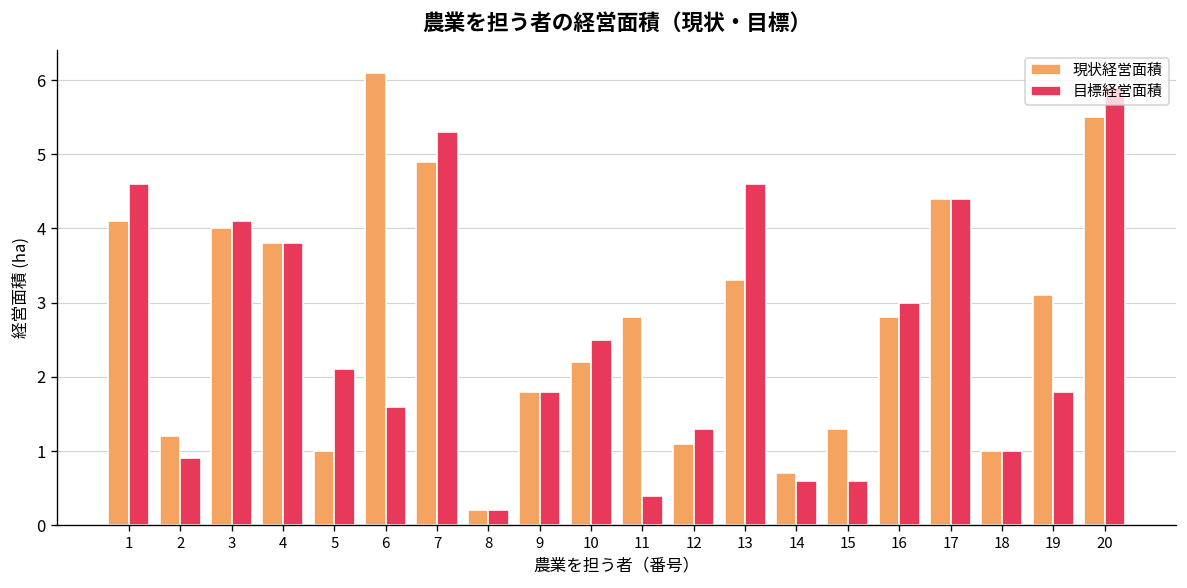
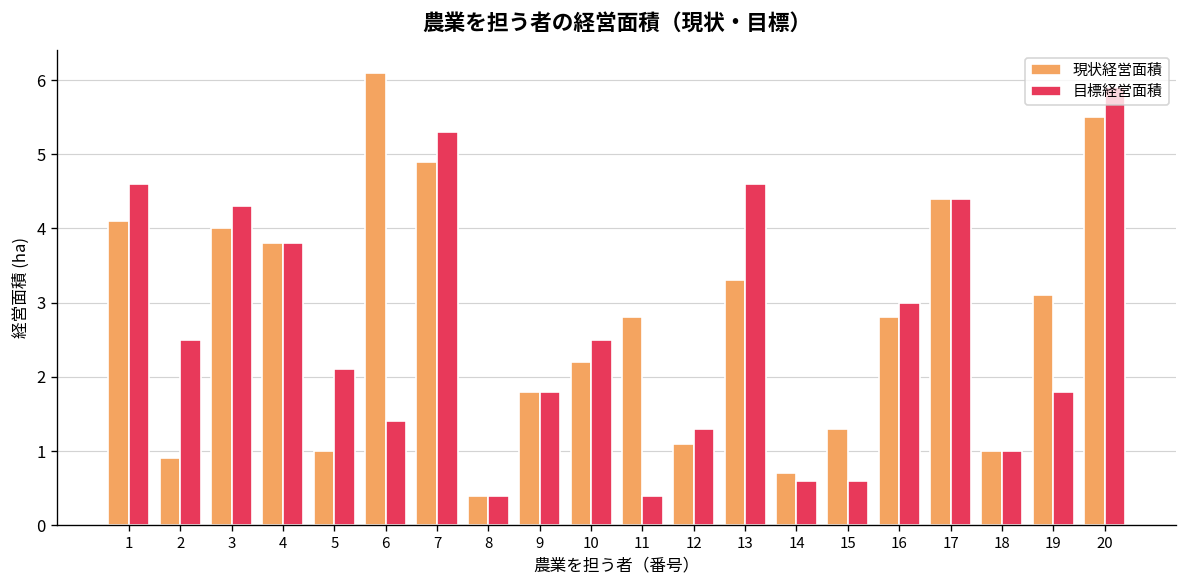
  {
    "現状経営面積": {
      "1": 4.1,
-     "2": 1.2,
+     "2": 0.9,
      "3": 4.0,
      "4": 3.8,
      "5": 1.0,
      "6": 6.1,
      "7": 4.9,
-     "8": 0.2,
+     "8": 0.4,
      "9": 1.8,
      "10": 2.2,
      "11": 2.8,
      "12": 1.1,
      "13": 3.3,
      "14": 0.7,
      "15": 1.3,
      "16": 2.8,
      "17": 4.4,
      "18": 1.0,
      "19": 3.1,
      "20": 5.5
    },
    "目標経営面積": {
      "1": 4.6,
-     "2": 0.9,
-     "3": 4.1,
+     "2": 2.5,
+     "3": 4.3,
      "4": 3.8,
      "5": 2.1,
-     "6": 1.6,
+     "6": 1.4,
      "7": 5.3,
-     "8": 0.2,
+     "8": 0.4,
      "9": 1.8,
      "10": 2.5,
      "11": 0.4,
      "12": 1.3,
      "13": 4.6,
      "14": 0.6,
      "15": 0.6,
      "16": 3.0,
      "17": 4.4,
      "18": 1.0,
      "19": 1.8
    }
  }
